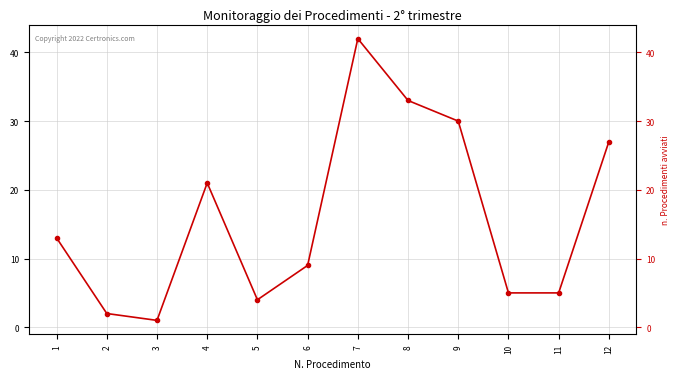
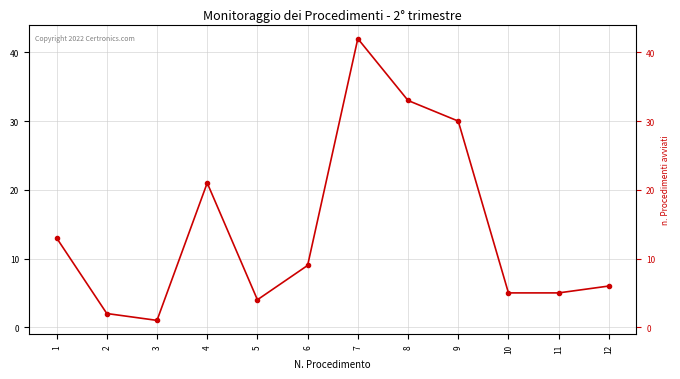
  {
    "1": 13,
    "2": 2,
    "3": 1,
    "4": 21,
    "5": 4,
    "6": 9,
    "7": 42,
    "8": 33,
    "9": 30,
    "10": 5,
    "11": 5,
-   "12": 27
+   "12": 6
  }
